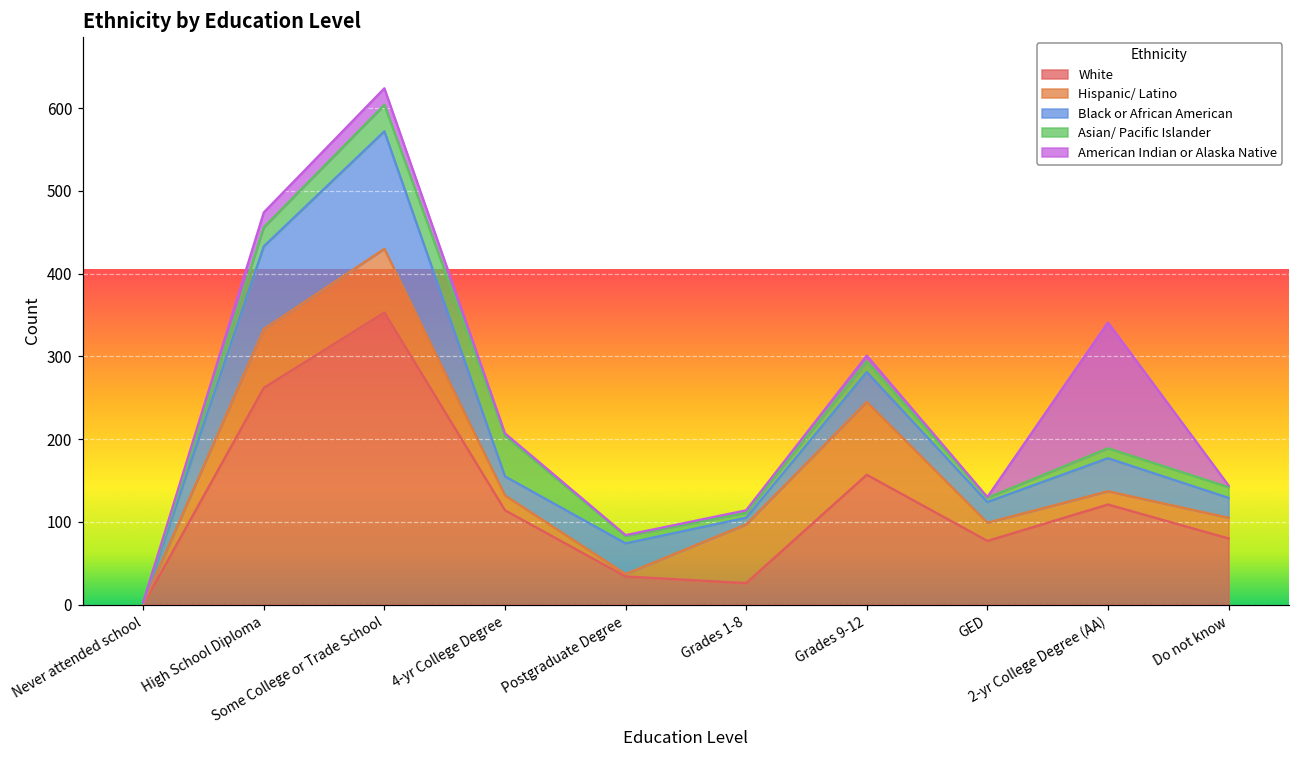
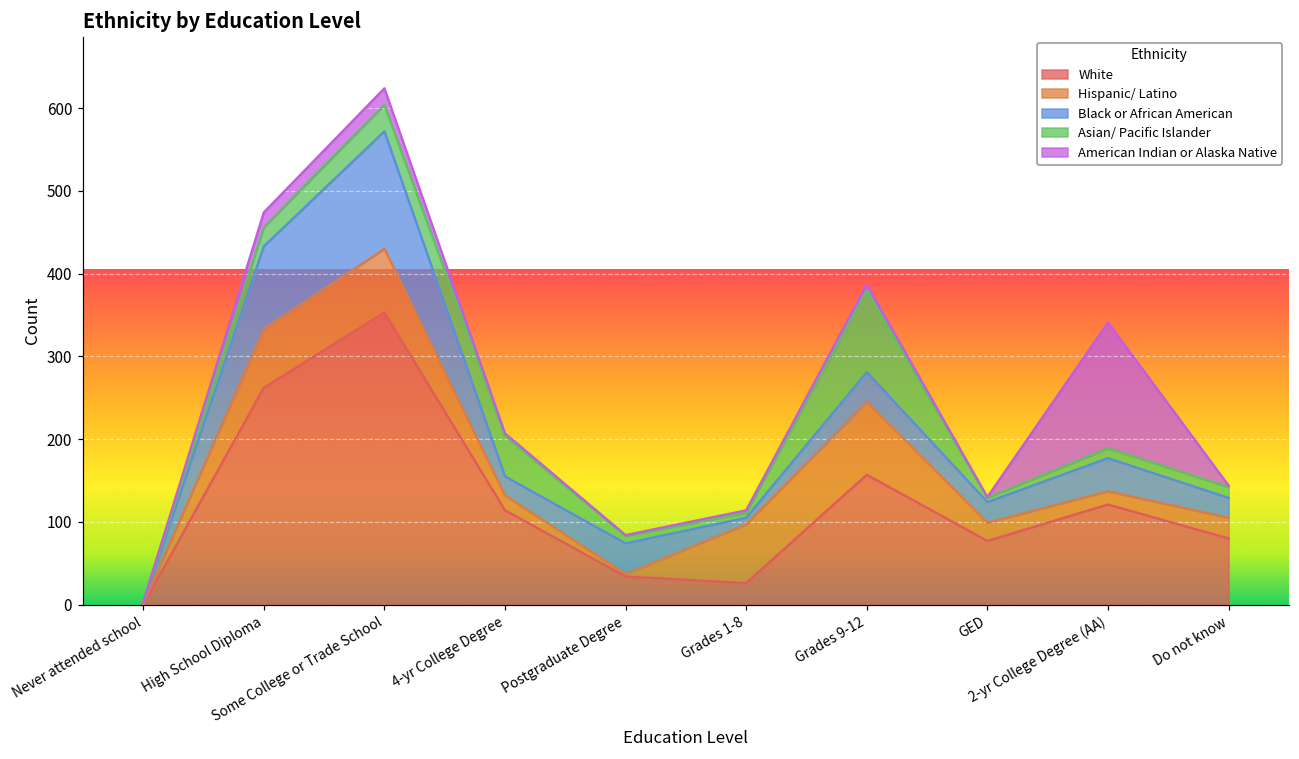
  {
    "Black or African American": {
      "High School Diploma": 100,
      "Some College or Trade School": 140,
      "4-yr College Degree": 20,
      "Postgraduate Degree": 40,
      "Grades 1-8": 10,
      "Grades 9-12": 40,
      "GED": 30,
      "2-yr College Degree (AA)": 40,
      "Do not know": 20
    },
    "Asian/ Pacific Islander": {
      "High School Diploma": 20,
      "Some College or Trade School": 30,
-     "Grades 9-12": 10,
+     "Grades 9-12": 100,
      "2-yr College Degree (AA)": 10
    },
    "American Indian or Alaska Native": {
      "High School Diploma": 20,
      "Some College or Trade School": 20,
      "Grades 9-12": 10,
      "2-yr College Degree (AA)": 150
    }
  }
